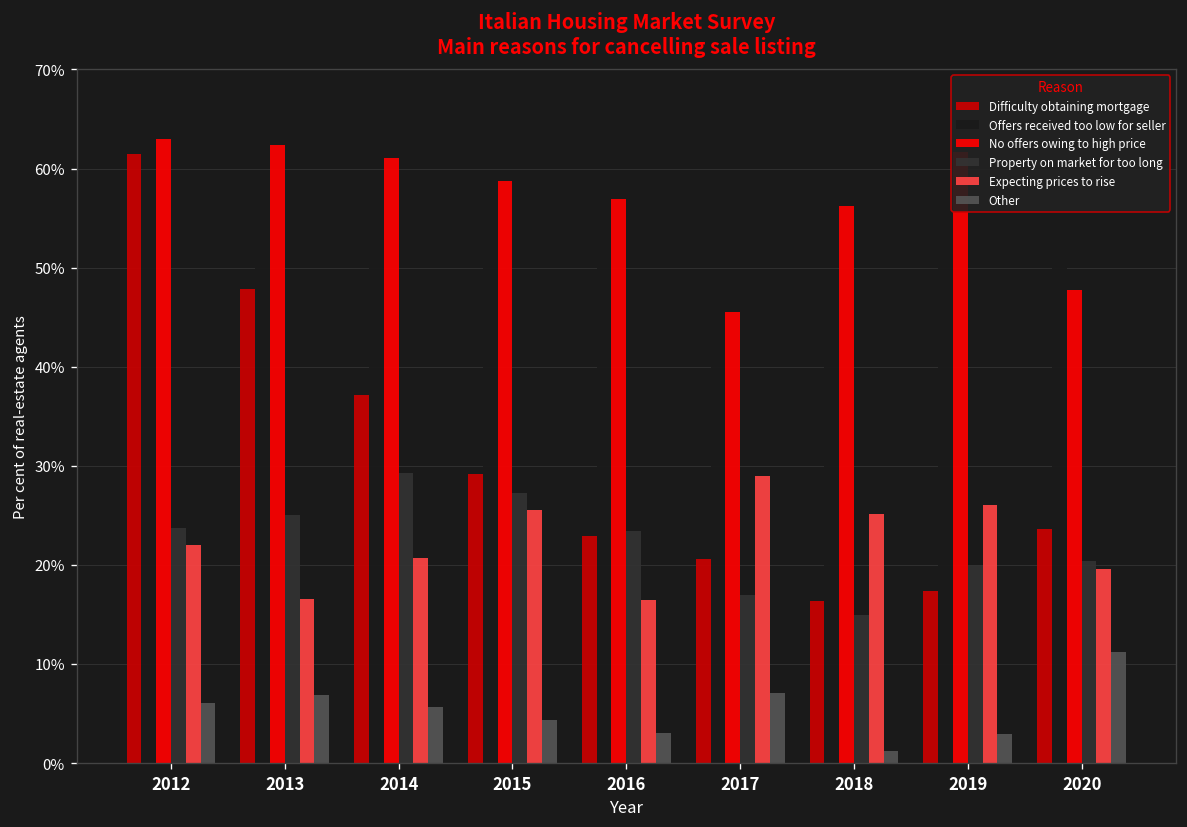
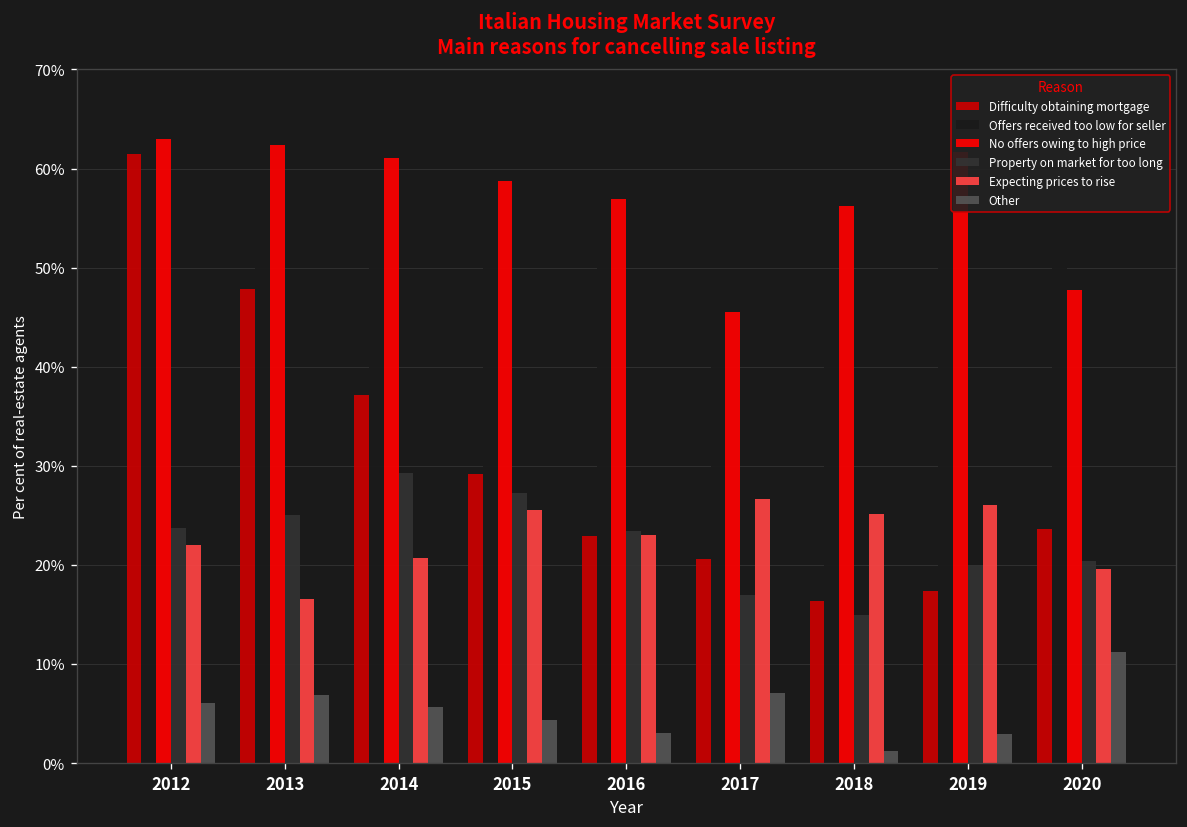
  {
    "Expecting prices to rise": {
      "2012": "22%",
      "2013": "17%",
      "2014": "21%",
      "2015": "26%",
-     "2016": "16%",
-     "2017": "29%",
+     "2016": "23%",
+     "2017": "27%",
      "2018": "25%",
      "2019": "26%",
      "2020": "20%"
    }
  }
